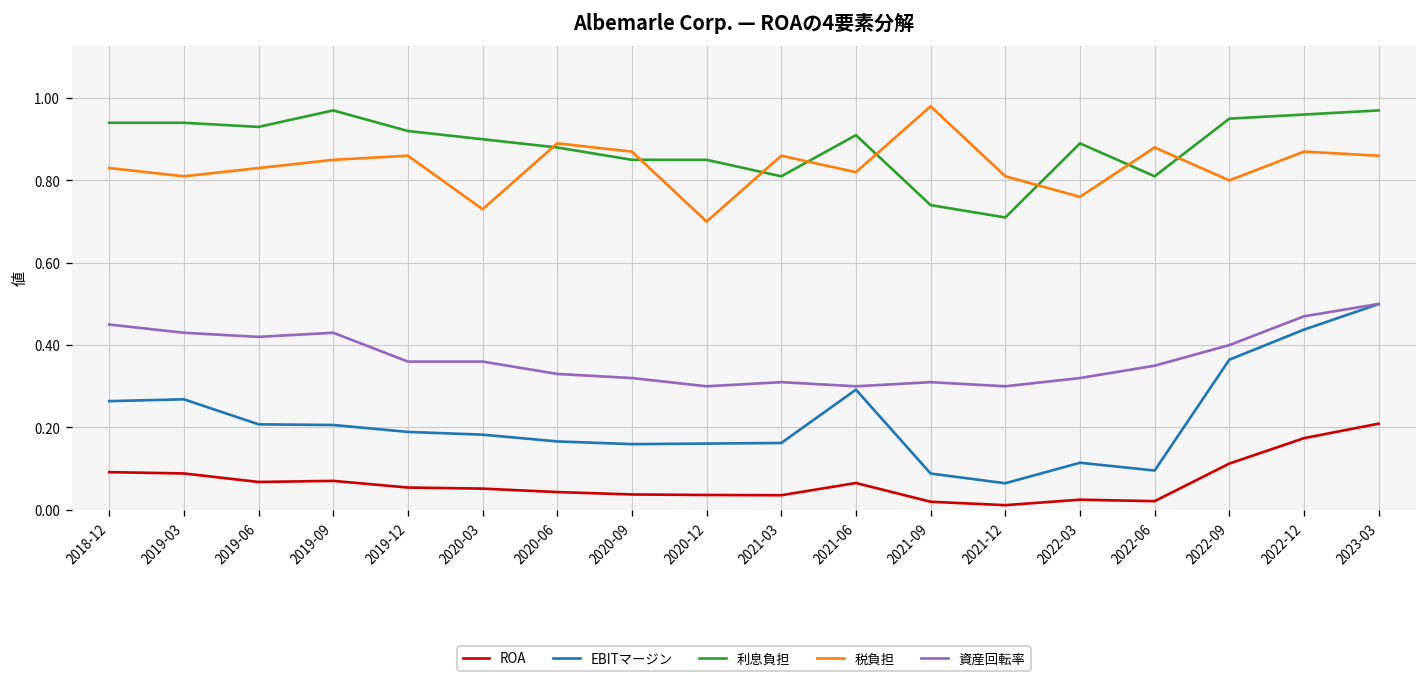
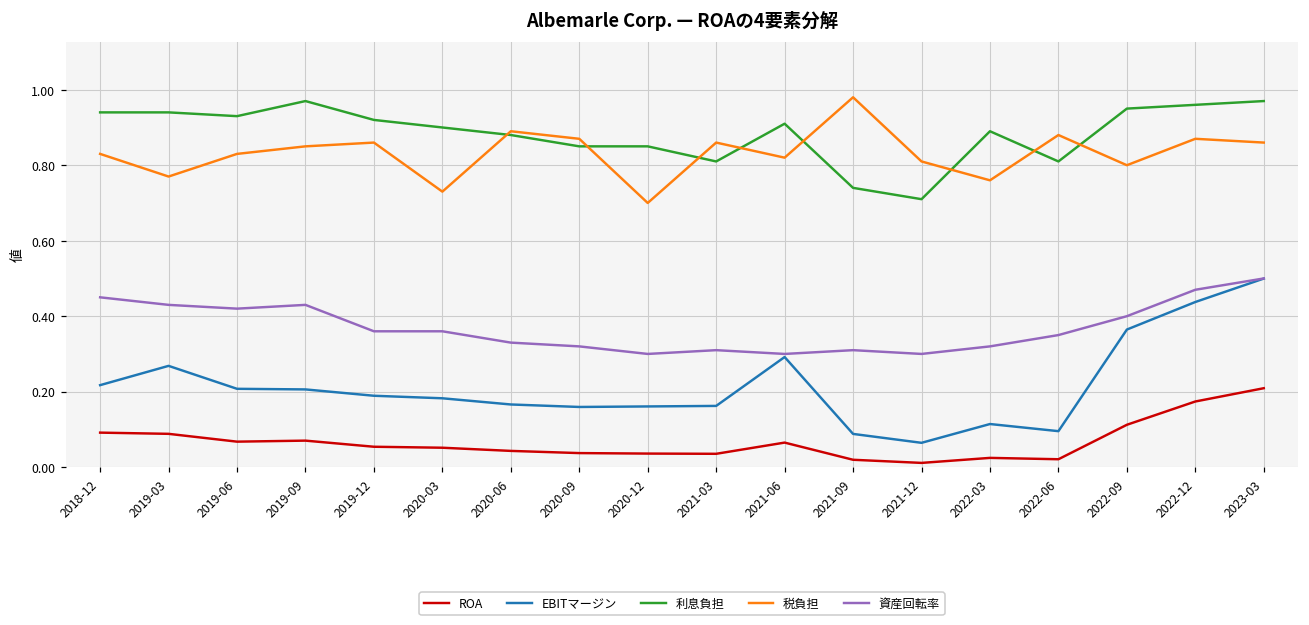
  {
    "ROA": {
      "2018-12": 0.09,
      "2019-03": 0.09,
      "2019-06": 0.07,
      "2019-09": 0.07,
      "2019-12": 0.05,
      "2020-03": 0.05,
      "2020-06": 0.04,
      "2020-09": 0.04,
      "2020-12": 0.04,
      "2021-03": 0.04,
      "2021-06": 0.07,
      "2021-09": 0.02,
      "2021-12": 0.01,
      "2022-03": 0.02,
      "2022-06": 0.02,
      "2022-09": 0.11,
      "2022-12": 0.17,
      "2023-03": 0.21
    },
    "EBITマージン": {
-     "2018-12": 0.26,
+     "2018-12": 0.22,
      "2019-03": 0.27,
      "2019-06": 0.21,
      "2019-09": 0.21,
      "2019-12": 0.19,
      "2020-03": 0.18,
      "2020-06": 0.17,
      "2020-09": 0.16,
      "2020-12": 0.16,
      "2021-03": 0.16,
      "2021-06": 0.29,
      "2021-09": 0.09,
      "2021-12": 0.06,
      "2022-03": 0.11,
      "2022-06": 0.10,
      "2022-09": 0.36,
      "2022-12": 0.44
    },
    "利息負担": {
      "2018-12": 0.94,
      "2019-03": 0.94,
      "2019-06": 0.93,
      "2019-09": 0.97,
      "2019-12": 0.92,
      "2020-03": 0.90,
      "2020-06": 0.88,
      "2020-09": 0.85,
      "2020-12": 0.85,
      "2021-03": 0.81,
      "2021-06": 0.91,
      "2021-09": 0.74,
      "2021-12": 0.71,
      "2022-03": 0.89,
      "2022-06": 0.81,
      "2022-09": 0.95,
      "2022-12": 0.96,
      "2023-03": 0.97
    },
    "税負担": {
      "2018-12": 0.83,
-     "2019-03": 0.81,
+     "2019-03": 0.77,
      "2019-06": 0.83,
      "2019-09": 0.85,
      "2019-12": 0.86,
      "2020-03": 0.73,
      "2020-06": 0.89,
      "2020-09": 0.87,
      "2020-12": 0.70,
      "2021-03": 0.86,
      "2021-06": 0.82,
      "2021-09": 0.98,
      "2021-12": 0.81,
      "2022-03": 0.76,
      "2022-06": 0.88,
      "2022-09": 0.80,
      "2022-12": 0.87,
      "2023-03": 0.86
    },
    "資産回転率": {
      "2018-12": 0.45,
      "2019-03": 0.43,
      "2019-06": 0.42,
      "2019-09": 0.43,
      "2019-12": 0.36,
      "2020-03": 0.36,
      "2020-06": 0.33,
      "2020-09": 0.32,
      "2020-12": 0.30,
      "2021-03": 0.31,
      "2021-06": 0.30,
      "2021-09": 0.31,
      "2021-12": 0.30,
      "2022-03": 0.32,
      "2022-06": 0.35,
      "2022-09": 0.40,
      "2022-12": 0.47
    }
  }
